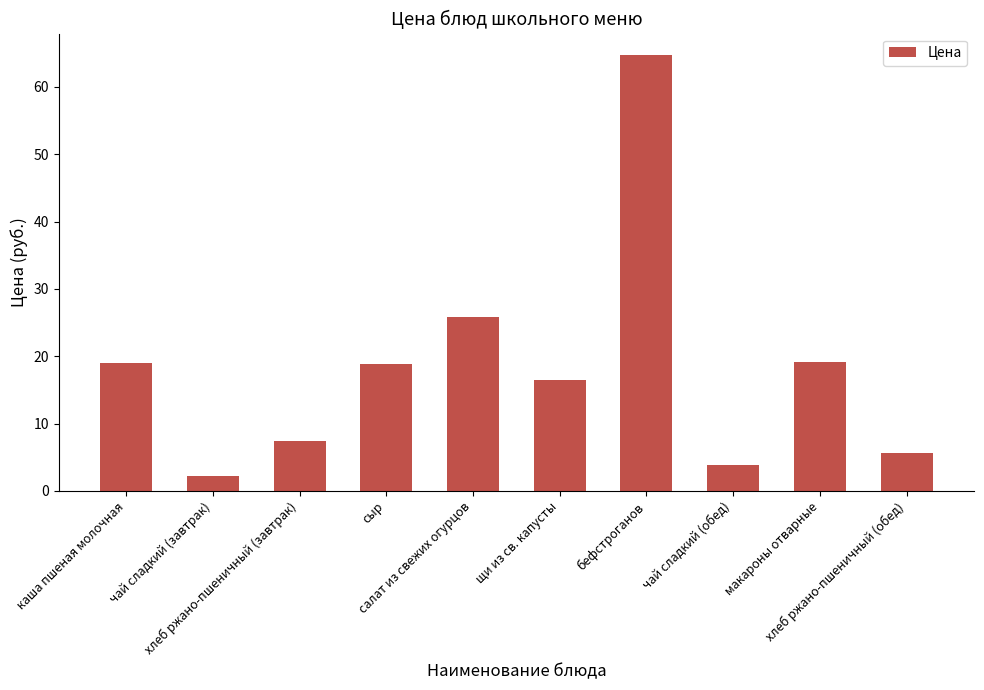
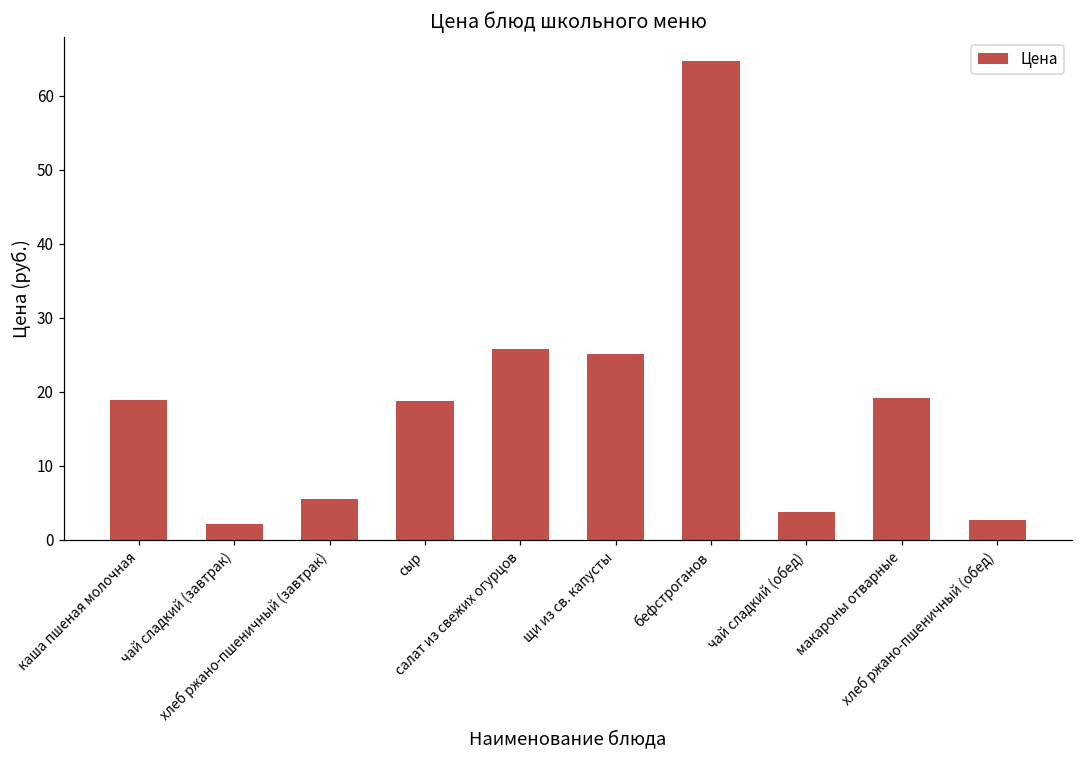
  {
    "каша пшеная молочная": 19,
    "чай сладкий (завтрак)": 2,
-   "хлеб ржано-пшеничный (завтрак)": 7,
+   "хлеб ржано-пшеничный (завтрак)": 6,
    "сыр": 19,
    "салат из свежих огурцов": 26,
-   "щи из св. капусты": 17,
+   "щи из св. капусты": 25,
    "бефстроганов": 65,
    "чай сладкий (обед)": 4,
    "макароны отварные": 19,
-   "хлеб ржано-пшеничный (обед)": 6
+   "хлеб ржано-пшеничный (обед)": 3
  }
